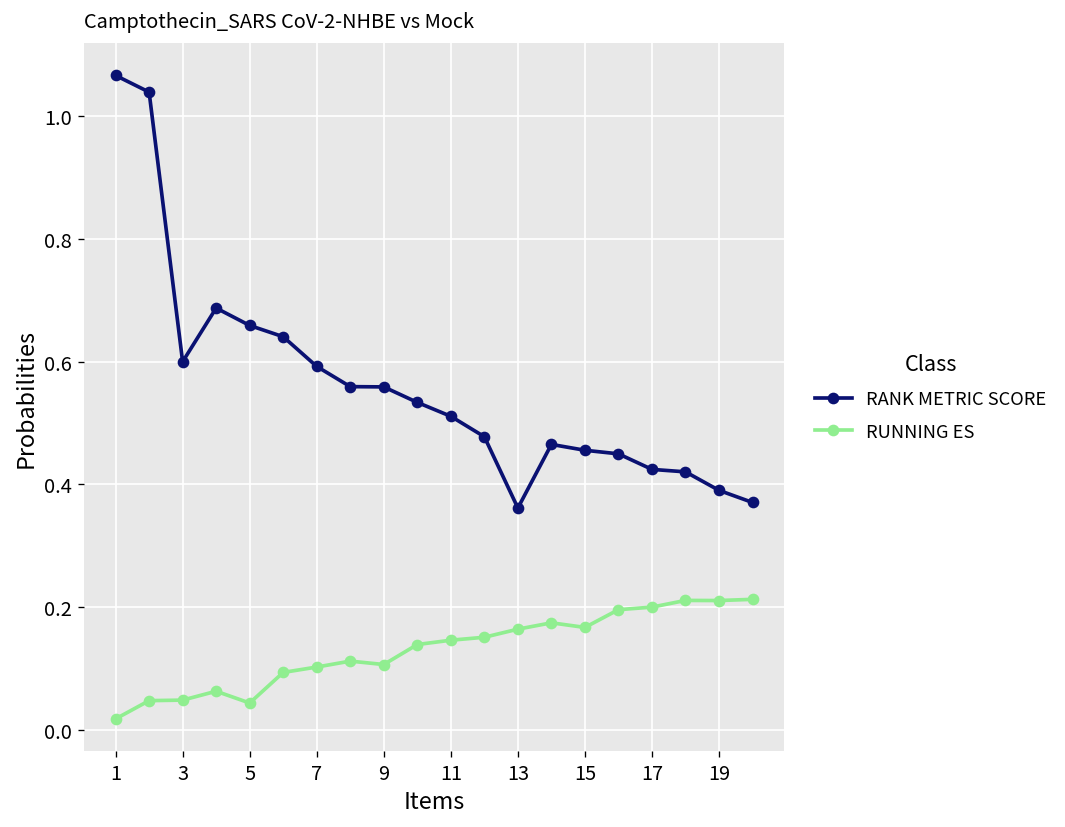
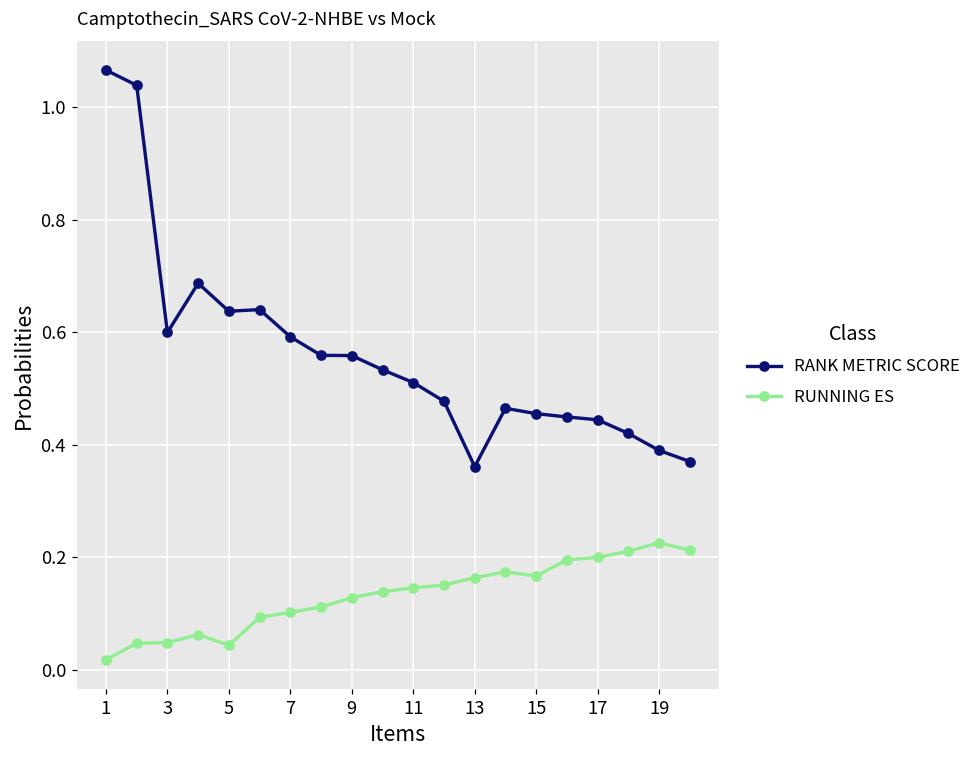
  {
    "RANK METRIC SCORE": {
      "1": 1.07,
      "3": 0.60,
-     "5": 0.66,
+     "5": 0.64,
      "7": 0.59,
      "9": 0.56,
      "11": 0.51,
      "13": 0.36,
      "15": 0.46,
-     "17": 0.42,
+     "17": 0.44,
      "19": 0.39
    },
    "RUNNING ES": {
      "1": 0.02,
      "3": 0.05,
      "5": 0.04,
      "7": 0.10,
-     "9": 0.11,
+     "9": 0.13,
      "11": 0.15,
      "13": 0.16,
      "15": 0.17,
      "17": 0.20,
-     "19": 0.21
+     "19": 0.23
    }
  }
